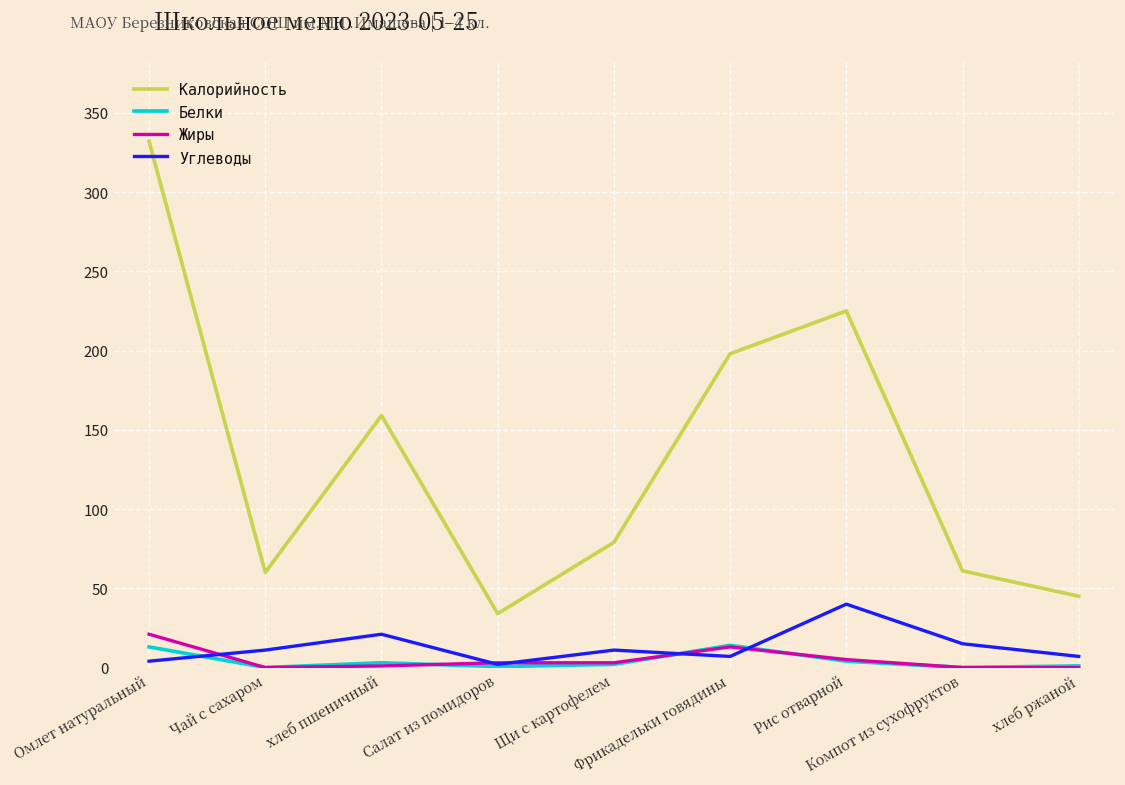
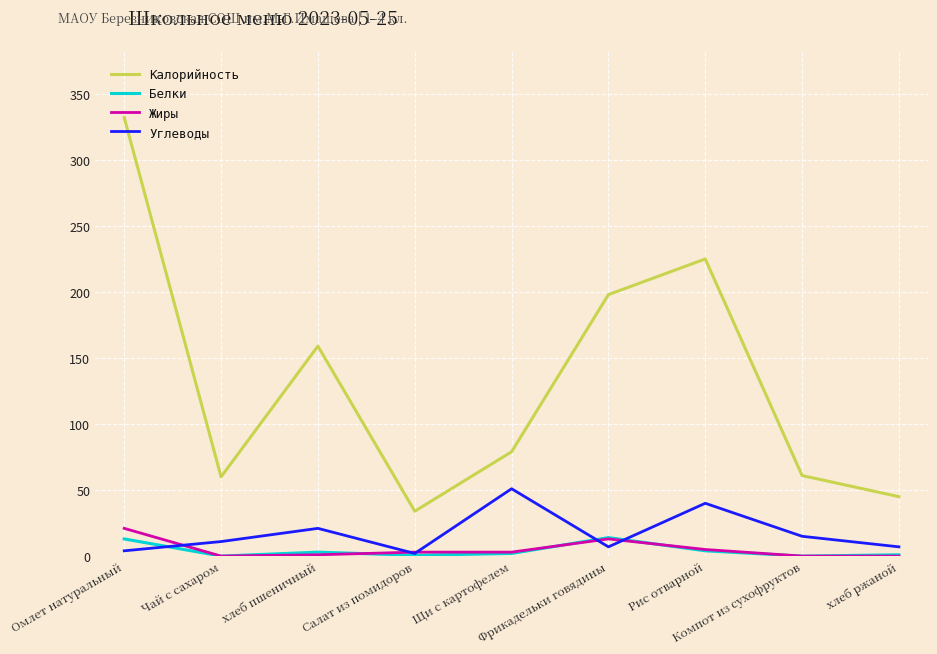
  {
    "Калорийность": {
      "Омлет натуральный": 332,
      "Чай с сахаром": 60,
      "хлеб пшеничный": 159,
      "Салат из помидоров": 34,
      "Щи с картофелем": 79,
      "Фрикадельки говядины": 198,
      "Рис отварной": 225,
      "Компот из сухофруктов": 61,
      "хлеб ржаной": 45
    },
    "Белки": {
      "Омлет натуральный": 13,
      "хлеб пшеничный": 3
    },
    "Жиры": {
      "Омлет натуральный": 21,
      "хлеб пшеничный": 1
    },
    "Углеводы": {
      "Омлет натуральный": 4,
      "Чай с сахаром": 11,
      "хлеб пшеничный": 21,
-     "Щи с картофелем": 11,
+     "Щи с картофелем": 51,
      "Фрикадельки говядины": 7,
      "Рис отварной": 40,
      "Компот из сухофруктов": 15,
      "хлеб ржаной": 7
    }
  }
